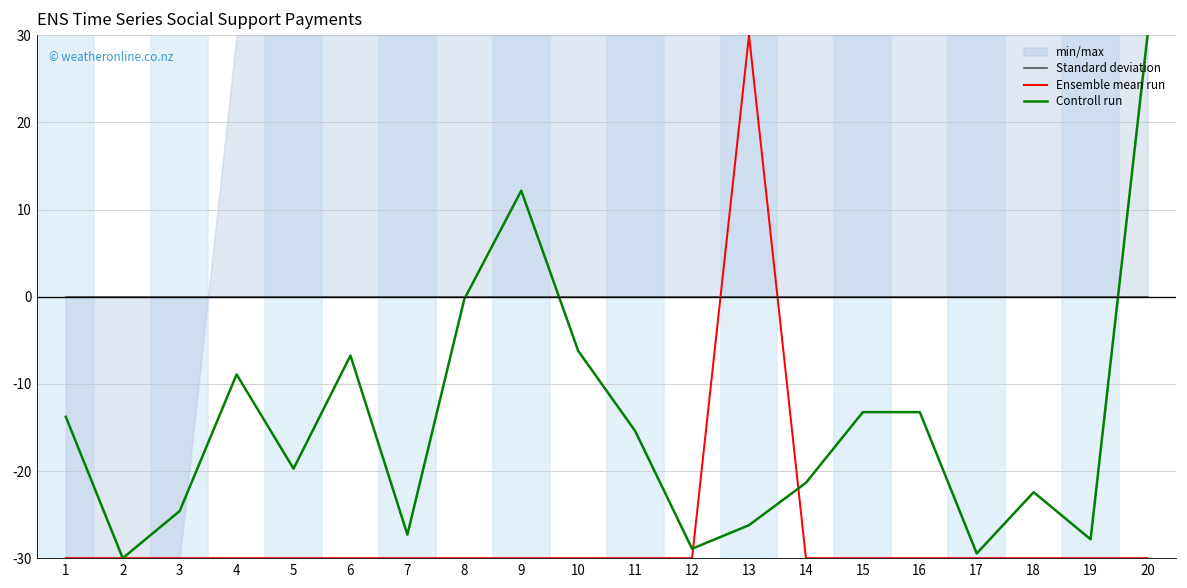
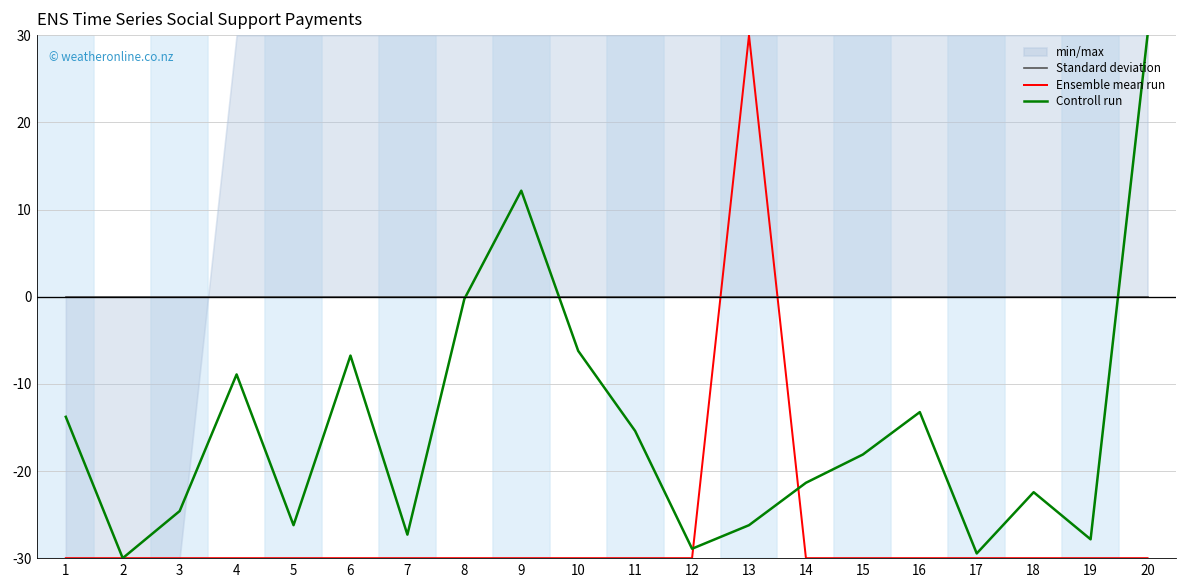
  {
    "Standard deviation": {
      "4": 0,
      "5": 0,
      "6": 0,
      "7": 0,
      "9": 0,
      "10": 0,
      "11": 0,
      "12": 0,
      "13": 0,
      "14": 0,
      "15": 0,
      "16": 0,
      "17": 0,
      "18": 0,
      "19": 0,
      "20": 0
    },
    "Ensemble mean run": {
      "1": -30,
      "3": -30,
      "4": -30,
      "5": -30,
      "6": -30,
      "7": -30,
      "8": -30,
      "9": -30,
      "10": -30,
      "11": -30,
      "12": -30,
      "14": -30,
      "15": -30,
      "16": -30,
      "17": -30,
      "18": -30,
      "19": -30,
      "20": -30
    },
    "Controll run": {
      "1": -14,
      "3": -25,
      "4": -9,
-     "5": -20,
+     "5": -26,
      "6": -7,
      "7": -27,
      "9": 12,
      "10": -6,
      "11": -15,
      "12": -29,
      "13": -26,
      "14": -21,
-     "15": -13,
+     "15": -18,
      "16": -13,
      "17": -29,
      "18": -22,
      "19": -28
    }
  }
